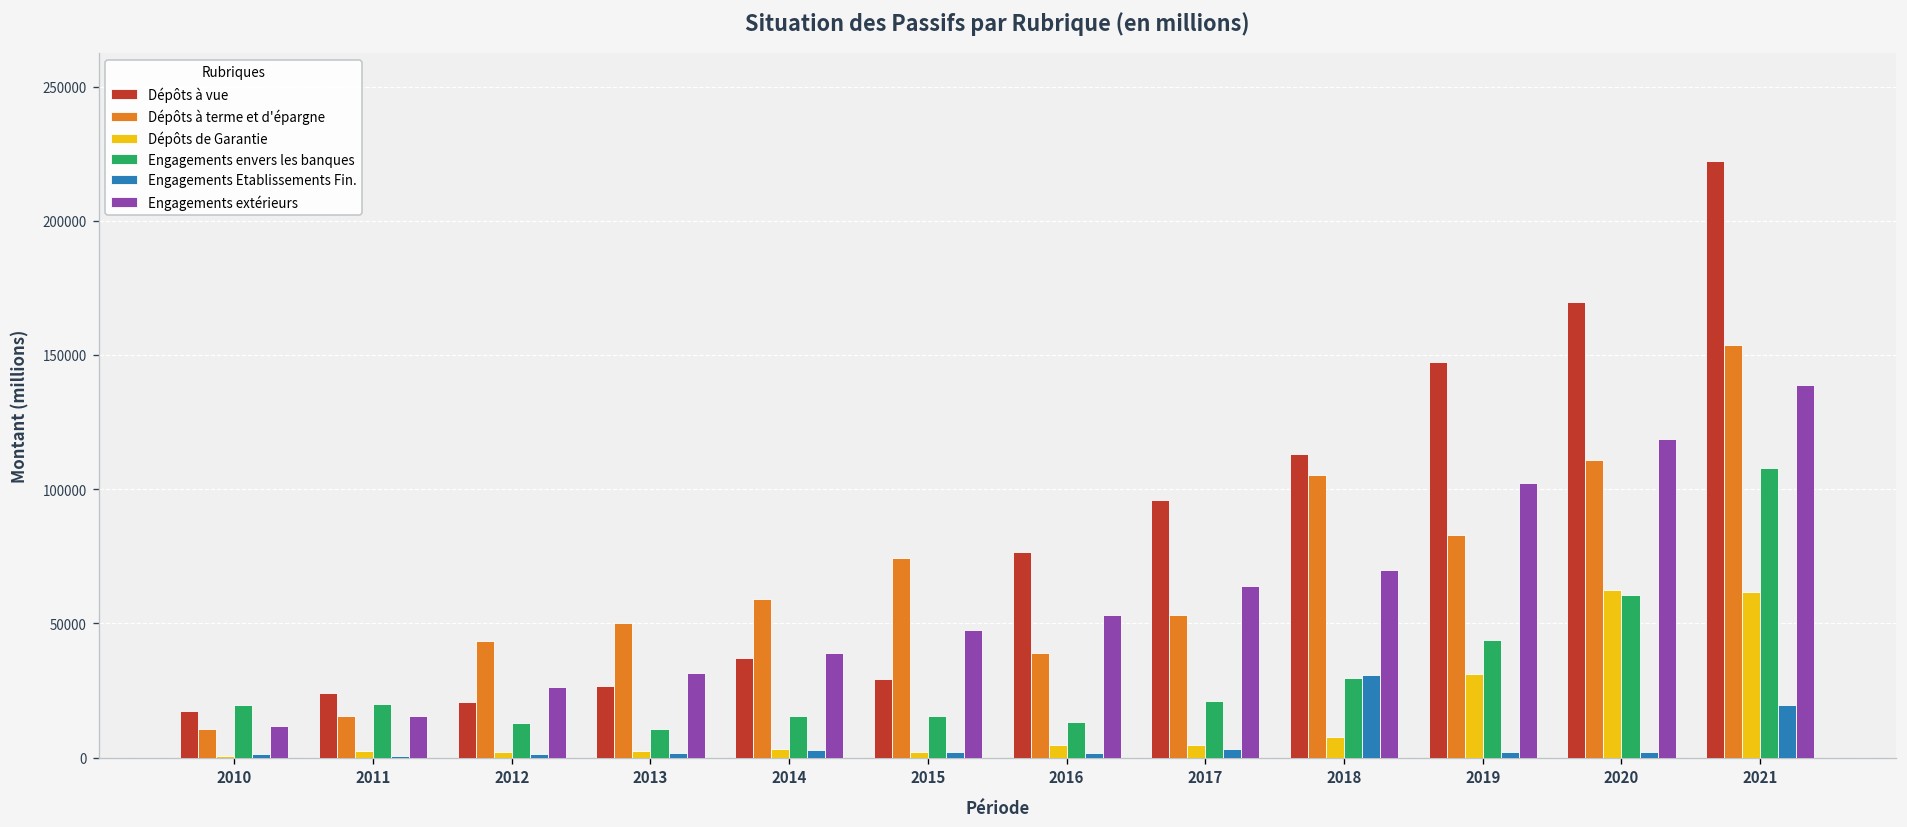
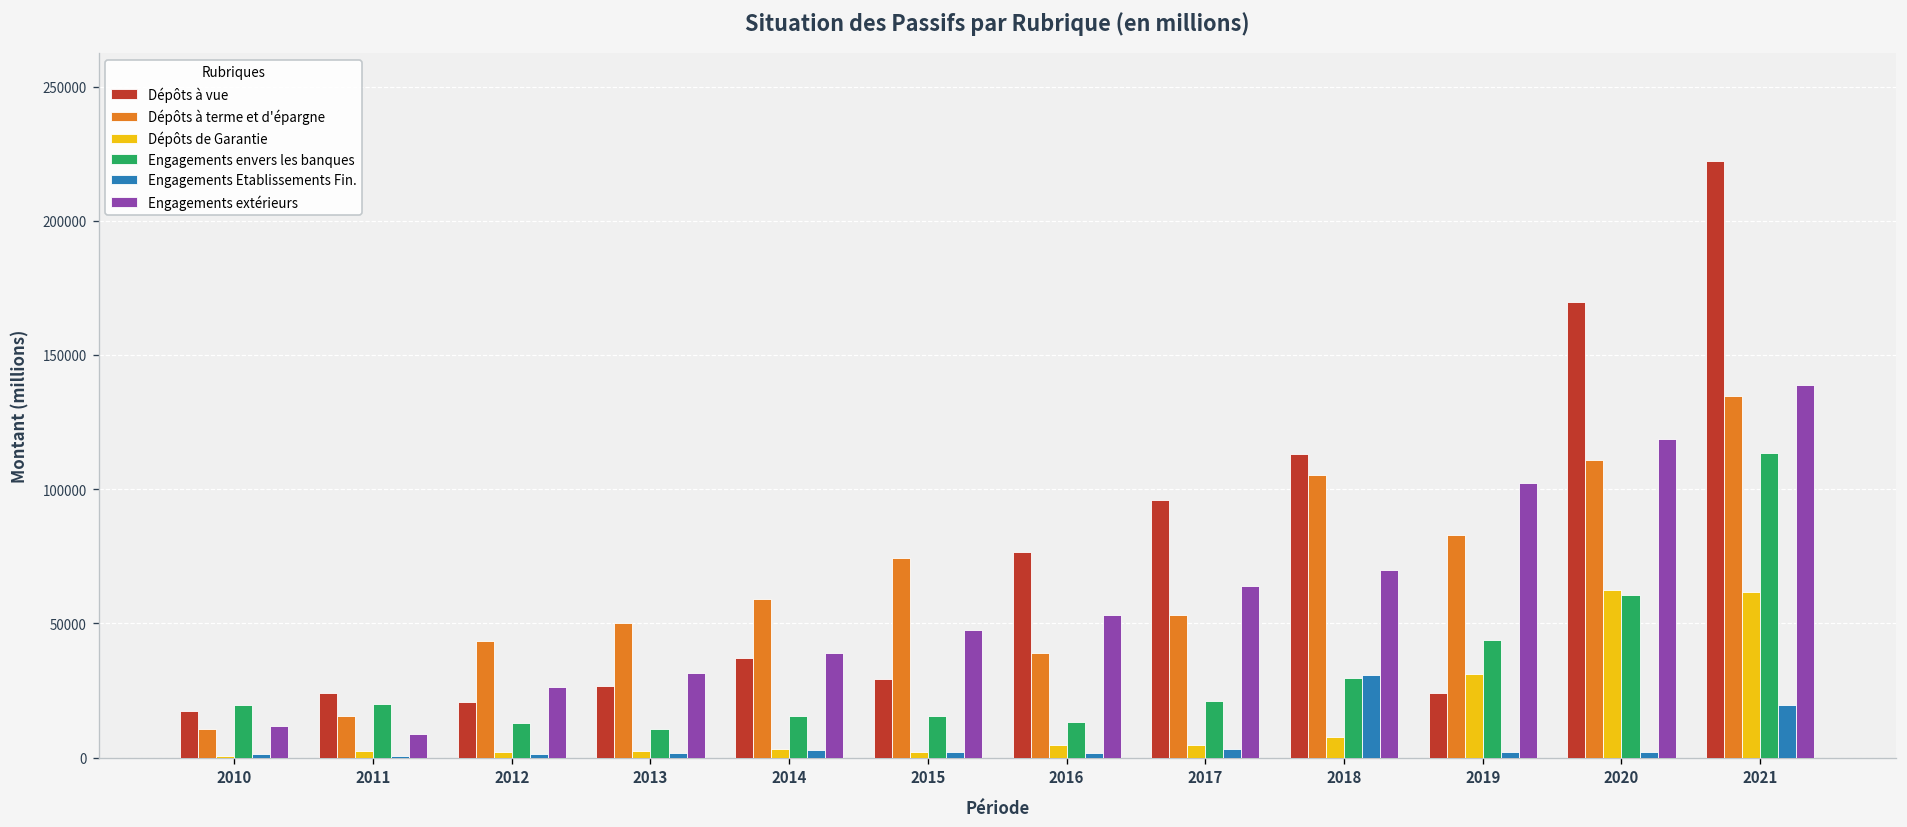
  {
    "Dépôts à vue": {
      "2010": 17000,
      "2011": 24000,
      "2012": 21000,
      "2013": 27000,
      "2014": 37000,
      "2015": 29000,
      "2016": 77000,
      "2017": 96000,
      "2018": 113000,
-     "2019": 147000,
+     "2019": 24000,
      "2020": 170000,
      "2021": 222000
    },
    "Dépôts à terme et d'épargne": {
      "2010": 11000,
      "2011": 15000,
      "2012": 43000,
      "2013": 50000,
      "2014": 59000,
      "2015": 74000,
      "2016": 39000,
      "2017": 53000,
      "2018": 105000,
      "2019": 83000,
      "2020": 111000,
-     "2021": 154000
+     "2021": 135000
    },
    "Dépôts de Garantie": {
      "2011": 3000,
      "2012": 2000,
      "2013": 2000,
      "2014": 3000,
      "2015": 2000,
      "2016": 5000,
      "2017": 5000,
      "2018": 8000,
      "2019": 31000,
      "2020": 62000,
      "2021": 62000
    },
    "Engagements envers les banques": {
      "2010": 20000,
      "2011": 20000,
      "2012": 13000,
      "2013": 11000,
      "2014": 16000,
      "2015": 16000,
      "2016": 13000,
      "2017": 21000,
      "2018": 30000,
      "2019": 44000,
      "2020": 61000,
-     "2021": 108000
+     "2021": 113000
    },
    "Engagements Etablissements Fin.": {
      "2010": 1000,
      "2012": 1000,
      "2013": 2000,
      "2014": 3000,
      "2015": 2000,
      "2016": 2000,
      "2017": 3000,
      "2018": 31000,
      "2019": 2000,
      "2020": 2000,
      "2021": 20000
    },
    "Engagements extérieurs": {
      "2010": 12000,
-     "2011": 16000,
+     "2011": 9000,
      "2012": 26000,
      "2013": 32000,
      "2014": 39000,
      "2015": 47000,
      "2016": 53000,
      "2017": 64000,
      "2018": 70000,
      "2019": 102000,
      "2020": 119000,
      "2021": 139000
    }
  }
